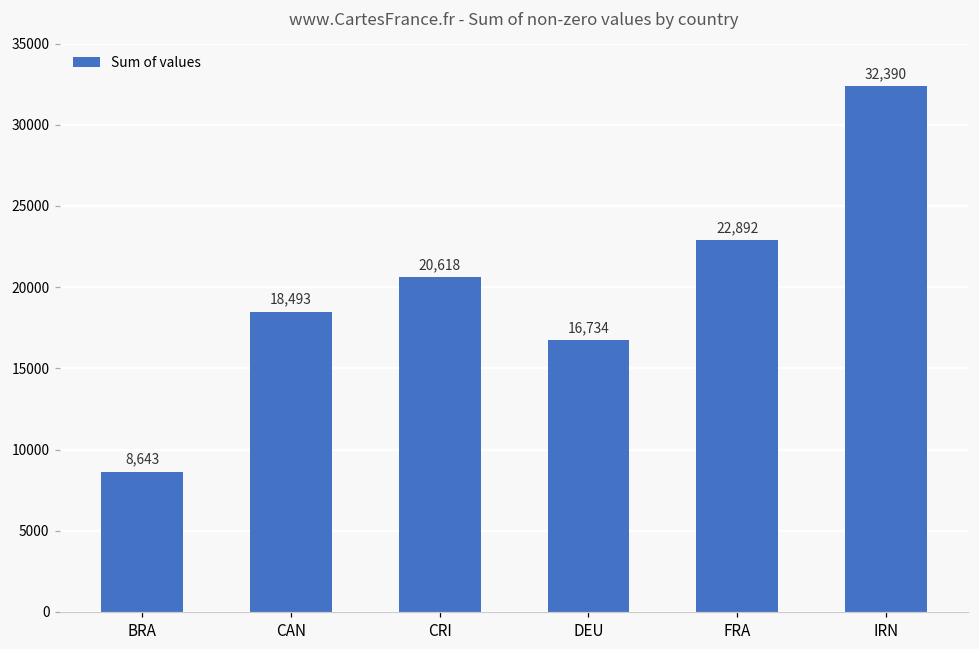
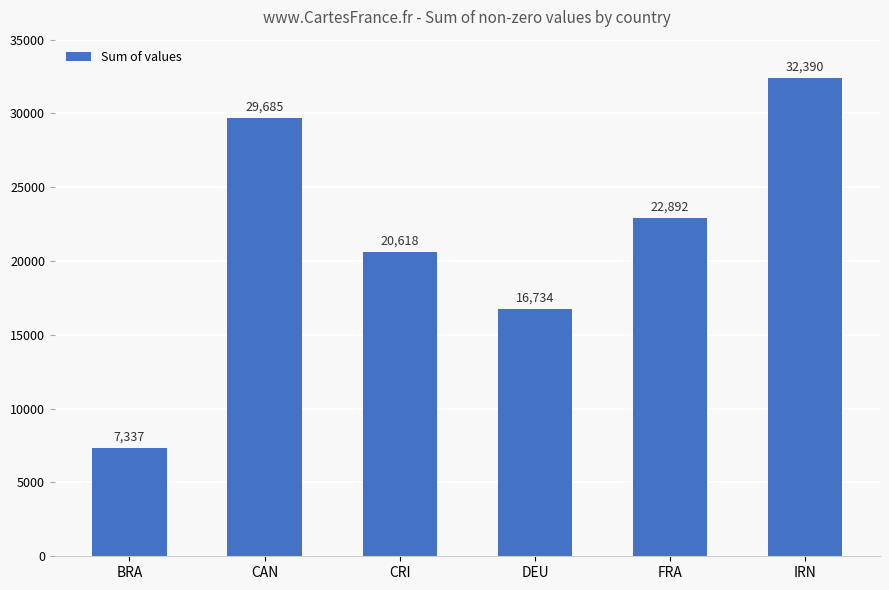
  {
-   "BRA": "8,643",
-   "CAN": "18,493",
+   "BRA": "7,337",
+   "CAN": "29,685",
    "CRI": "20,618",
    "DEU": "16,734",
    "FRA": "22,892",
    "IRN": "32,390"
  }
